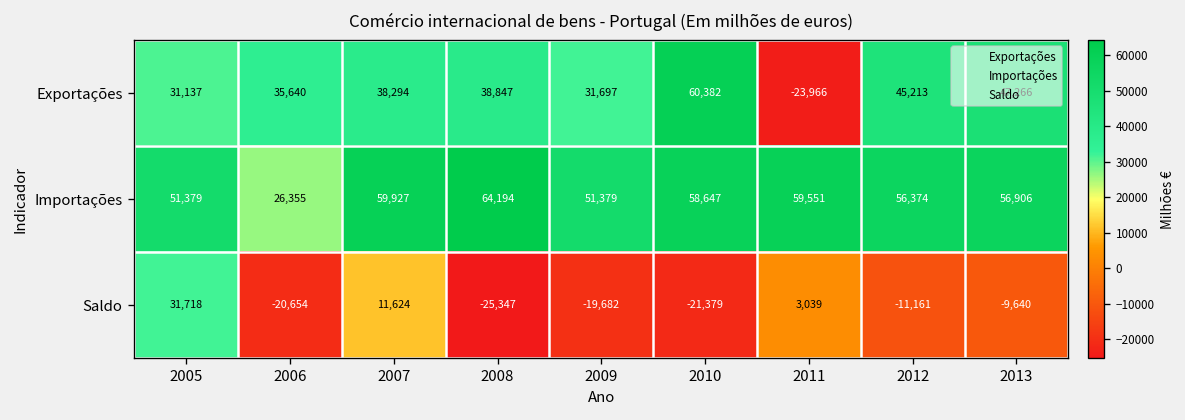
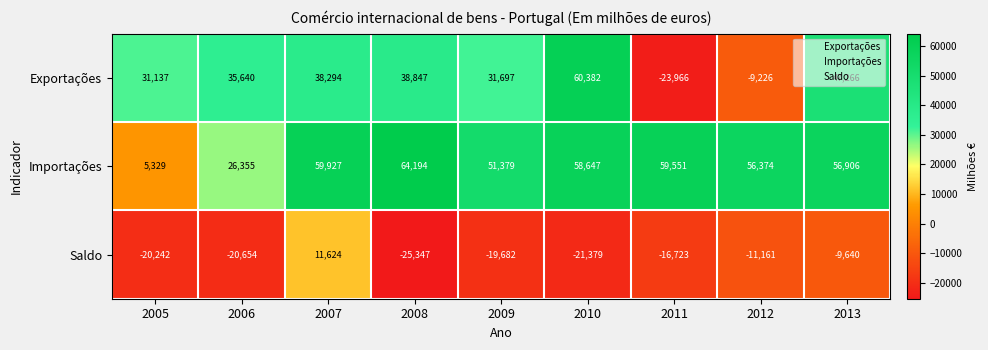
  {
    "Exportações": {
      "2005": "31,137",
      "2006": "35,640",
      "2007": "38,294",
      "2008": "38,847",
      "2009": "31,697",
      "2010": "60,382",
      "2011": "-23,966",
-     "2012": "45,213"
+     "2012": "-9,226"
    },
    "Importações": {
-     "2005": "51,379",
+     "2005": "5,329",
      "2006": "26,355",
      "2007": "59,927",
      "2008": "64,194",
      "2009": "51,379",
      "2010": "58,647",
      "2011": "59,551",
      "2012": "56,374",
      "2013": "56,906"
    },
    "Saldo": {
-     "2005": "31,718",
+     "2005": "-20,242",
      "2006": "-20,654",
      "2007": "11,624",
      "2008": "-25,347",
      "2009": "-19,682",
      "2010": "-21,379",
-     "2011": "3,039",
+     "2011": "-16,723",
      "2012": "-11,161",
      "2013": "-9,640"
    }
  }
